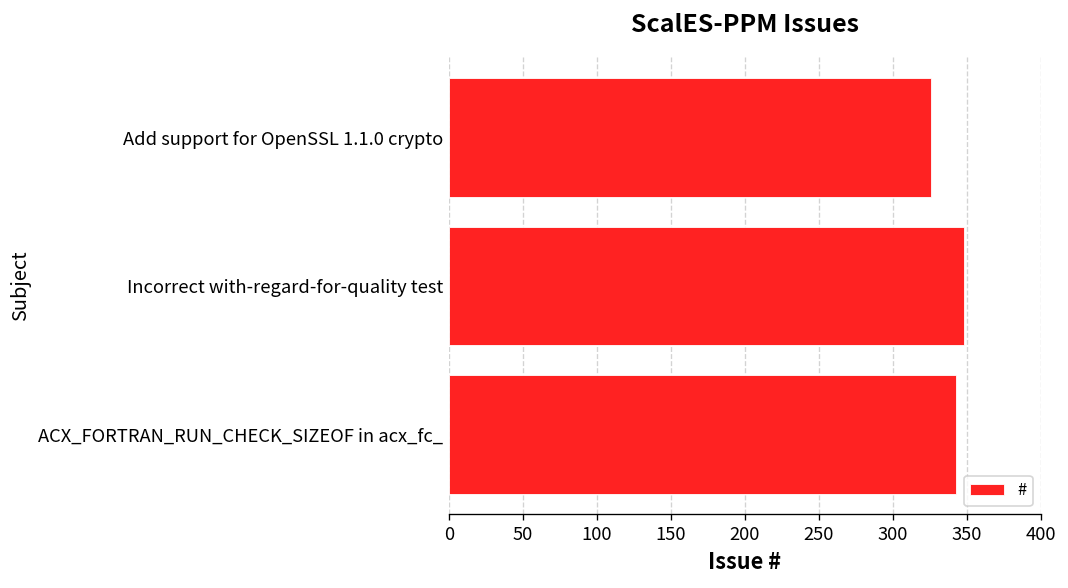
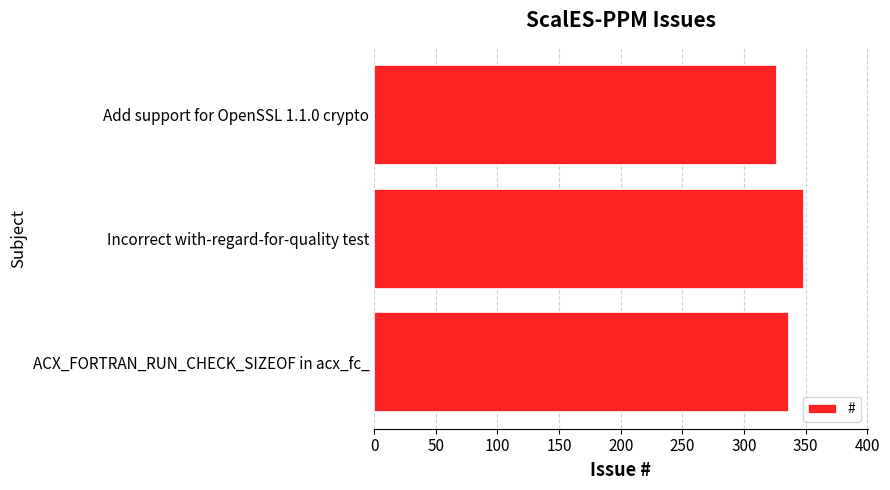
  {
    "Add support for OpenSSL 1.1.0 crypto": 326,
    "Incorrect with-regard-for-quality test": 348,
-   "ACX_FORTRAN_RUN_CHECK_SIZEOF in acx_fc_": 343
+   "ACX_FORTRAN_RUN_CHECK_SIZEOF in acx_fc_": 336
  }
